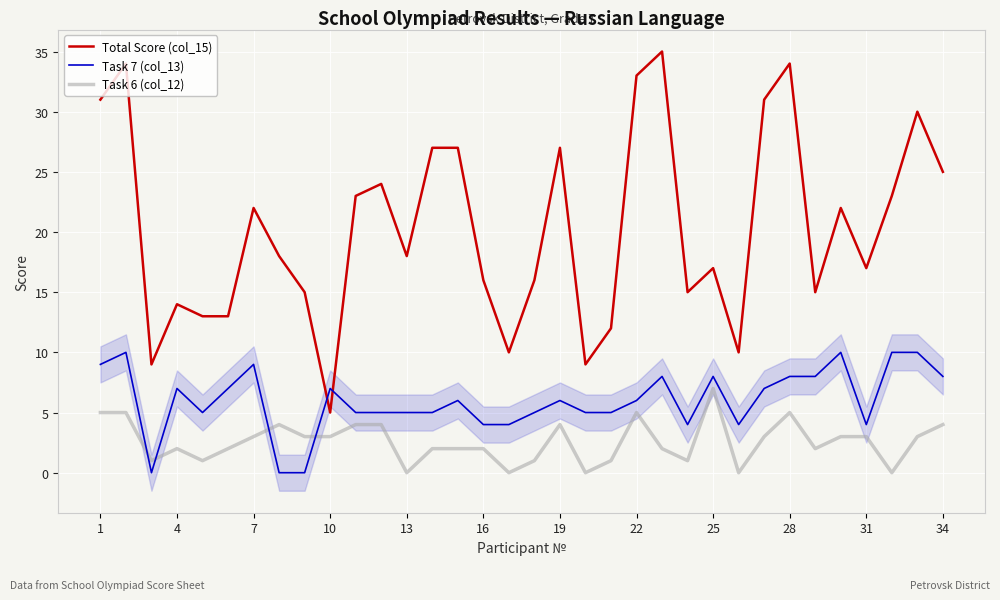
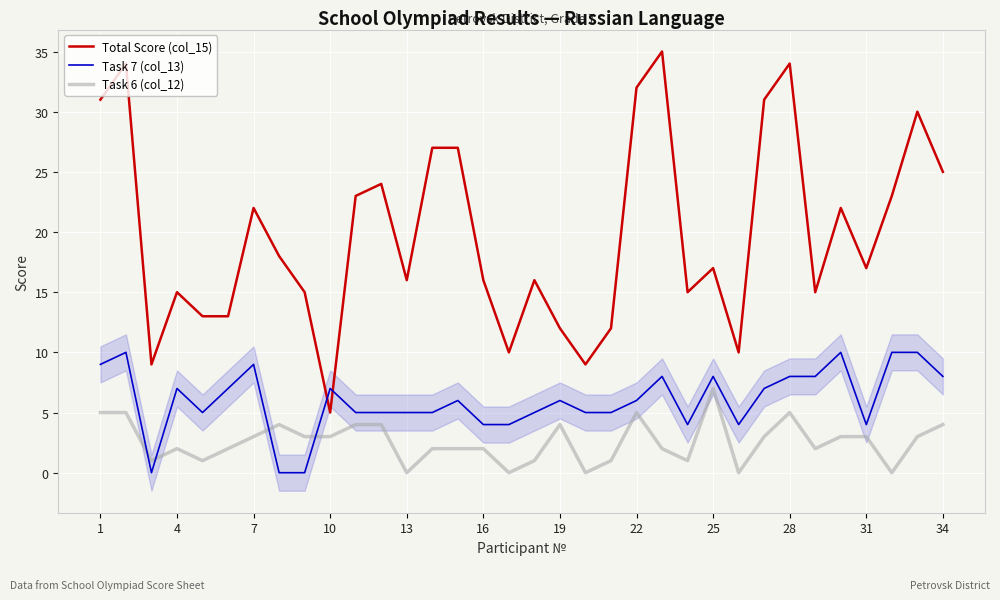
  {
    "Total Score (col_15)": {
      "1": 31,
-     "4": 14,
+     "4": 15,
      "7": 22,
      "10": 5,
-     "13": 18,
+     "13": 16,
      "16": 16,
-     "19": 27,
-     "22": 33,
+     "19": 12,
+     "22": 32,
      "25": 17,
      "28": 34,
      "31": 17,
      "34": 25
    }
  }
